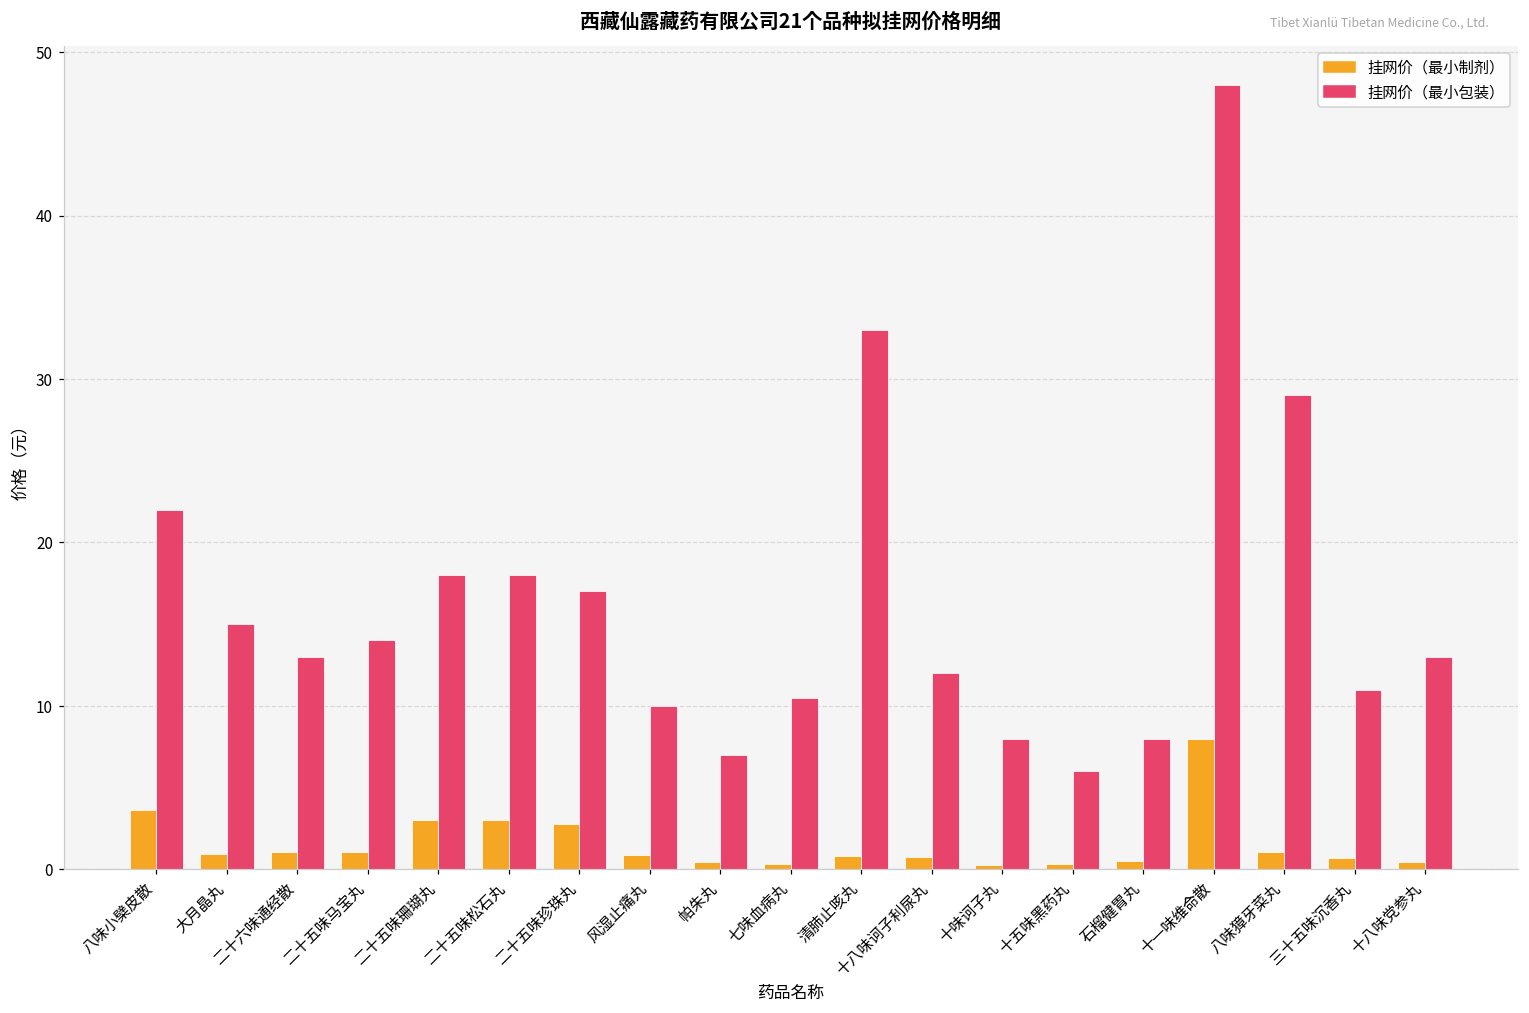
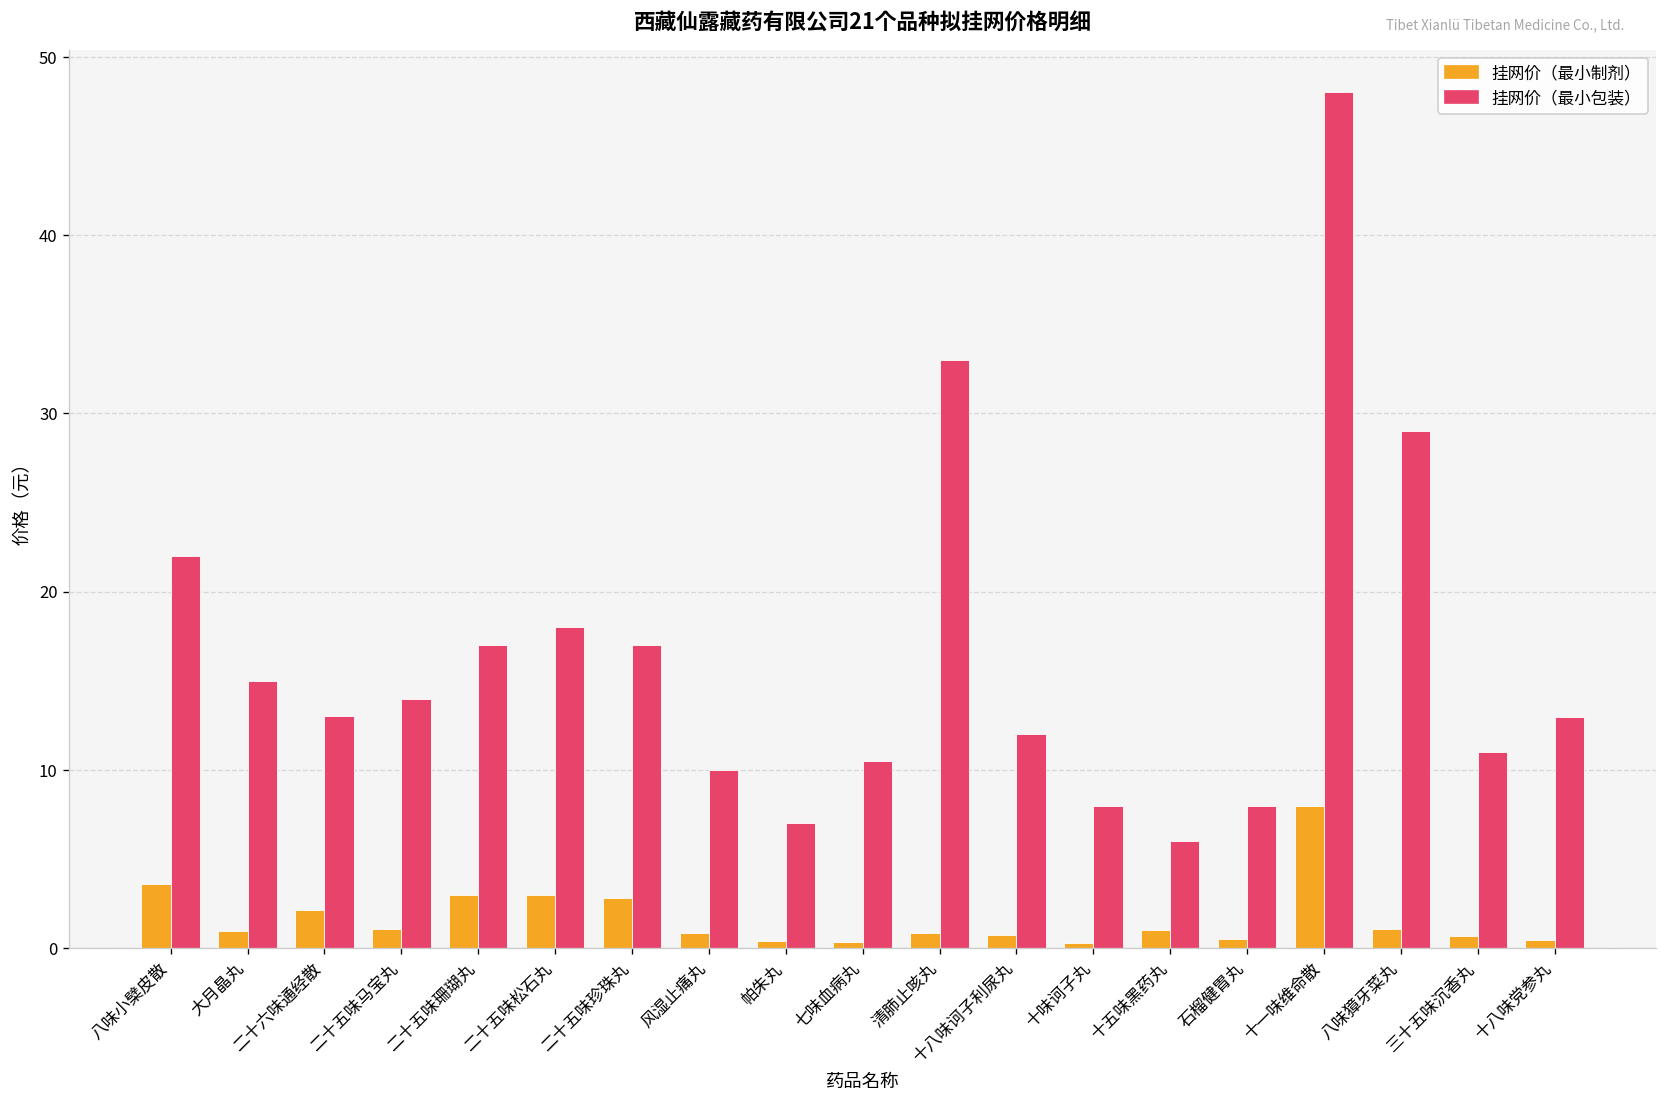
  {
    "挂网价（最小制剂）": {
      "八味小檗皮散": 3.6,
      "大月晶丸": 1.0,
-     "二十六味通经散": 1.1,
+     "二十六味通经散": 2.2,
      "二十五味马宝丸": 1.1,
      "二十五味珊瑚丸": 3.0,
      "二十五味松石丸": 3.0,
      "二十五味珍珠丸": 2.8,
      "风湿止痛丸": 0.9,
      "帕朱丸": 0.4,
      "七味血病丸": 0.4,
      "清肺止咳丸": 0.8,
      "十八味诃子利尿丸": 0.7,
      "十味诃子丸": 0.3,
-     "十五味黑药丸": 0.3,
+     "十五味黑药丸": 1.0,
      "石榴健胃丸": 0.5,
      "十一味维命散": 8.0,
      "八味獐牙菜丸": 1.1,
      "三十五味沉香丸": 0.7,
      "十八味党参丸": 0.4
    },
    "挂网价（最小包装）": {
      "八味小檗皮散": 22,
      "大月晶丸": 15,
      "二十六味通经散": 13,
      "二十五味马宝丸": 14,
-     "二十五味珊瑚丸": 18,
+     "二十五味珊瑚丸": 17,
      "二十五味松石丸": 18,
      "二十五味珍珠丸": 17,
      "风湿止痛丸": 10,
      "帕朱丸": 7,
      "七味血病丸": 10.5,
      "清肺止咳丸": 33,
      "十八味诃子利尿丸": 12,
      "十味诃子丸": 8,
      "十五味黑药丸": 6,
      "石榴健胃丸": 8,
      "十一味维命散": 48,
      "八味獐牙菜丸": 29,
      "三十五味沉香丸": 11,
      "十八味党参丸": 13
    }
  }
